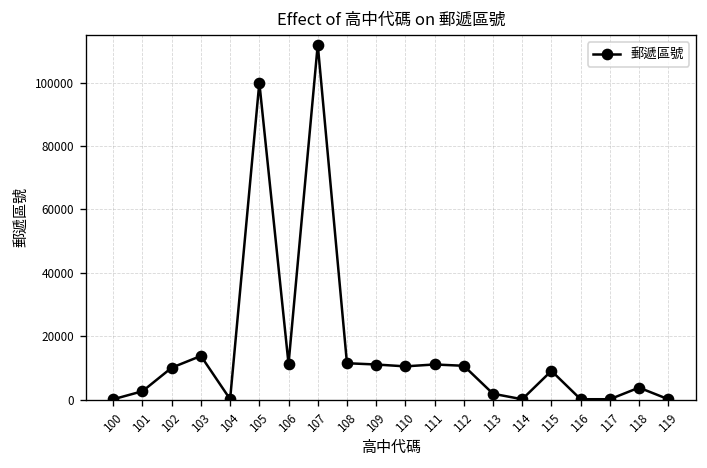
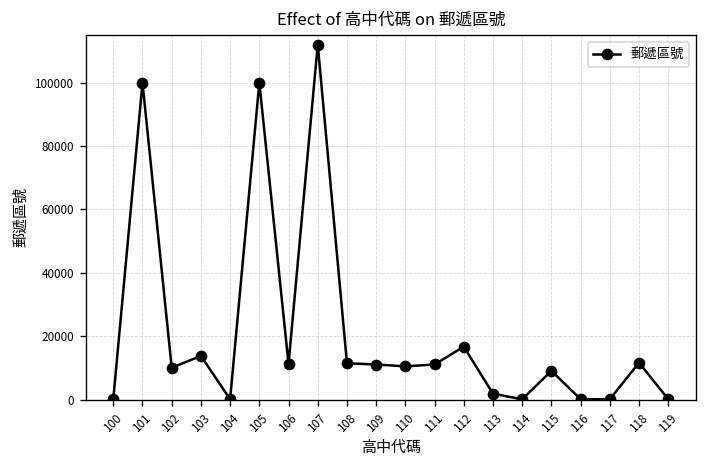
  {
    "100": 0,
-   "101": 3000,
+   "101": 100000,
    "102": 10000,
    "103": 14000,
    "104": 0,
    "105": 100000,
    "106": 11000,
    "107": 112000,
    "108": 11000,
    "109": 11000,
    "110": 10000,
    "111": 11000,
-   "112": 11000,
+   "112": 17000,
    "113": 2000,
    "114": 0,
    "115": 9000,
    "116": 0,
    "117": 0,
-   "118": 4000,
+   "118": 12000,
    "119": 0
  }
